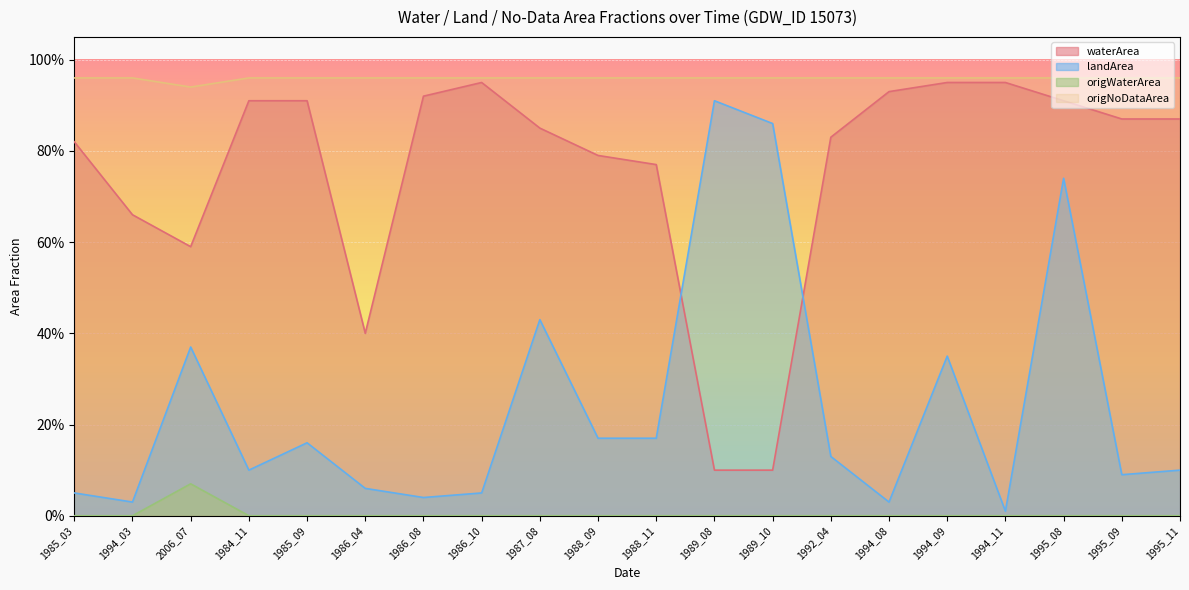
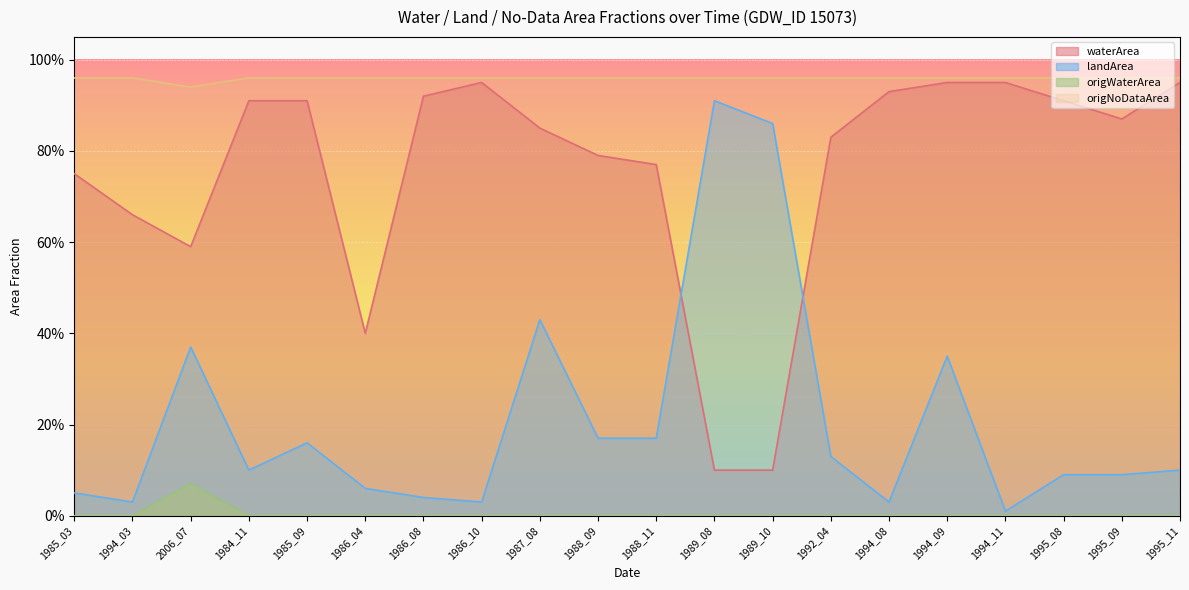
  {
    "waterArea": {
-     "1985_03": "82%",
+     "1985_03": "75%",
      "1994_03": "66%",
      "2006_07": "59%",
      "1984_11": "91%",
      "1985_09": "91%",
      "1986_04": "40%",
      "1986_08": "92%",
      "1986_10": "95%",
      "1987_08": "85%",
      "1988_09": "79%",
      "1988_11": "77%",
      "1989_08": "10%",
      "1989_10": "10%",
      "1992_04": "83%",
      "1994_08": "93%",
      "1994_09": "95%",
      "1994_11": "95%",
      "1995_09": "87%",
-     "1995_11": "87%"
+     "1995_11": "95%"
    },
    "landArea": {
      "1985_03": "5%",
      "1994_03": "3%",
      "2006_07": "37%",
      "1984_11": "10%",
      "1985_09": "16%",
      "1986_04": "6%",
      "1986_08": "4%",
-     "1986_10": "5%",
+     "1986_10": "3%",
      "1987_08": "43%",
      "1988_09": "17%",
      "1988_11": "17%",
      "1989_08": "91%",
      "1989_10": "86%",
      "1992_04": "13%",
      "1994_08": "3%",
      "1994_09": "35%",
      "1994_11": "1%",
-     "1995_08": "74%",
+     "1995_08": "9%",
      "1995_09": "9%",
      "1995_11": "10%"
    },
    "origWaterArea": {
      "1985_03": "0%",
      "1994_03": "0%",
      "2006_07": "7%",
      "1984_11": "0%",
      "1985_09": "0%",
      "1986_04": "0%",
      "1986_08": "0%",
      "1986_10": "0%",
      "1987_08": "0%",
      "1988_09": "0%",
      "1988_11": "0%",
      "1989_08": "0%",
      "1989_10": "0%",
      "1992_04": "0%",
      "1994_08": "0%",
      "1994_09": "0%",
      "1994_11": "0%",
      "1995_08": "0%",
      "1995_09": "0%",
      "1995_11": "0%"
    },
    "origNoDataArea": {
      "1985_03": "96%",
      "1994_03": "96%",
      "2006_07": "94%",
      "1984_11": "96%",
      "1985_09": "96%",
      "1986_04": "96%",
      "1986_08": "96%",
      "1986_10": "96%",
      "1987_08": "96%",
      "1988_09": "96%",
      "1988_11": "96%",
      "1989_08": "96%",
      "1989_10": "96%",
      "1992_04": "96%",
      "1994_08": "96%",
      "1994_09": "96%",
      "1994_11": "96%",
      "1995_11": "96%"
    }
  }
